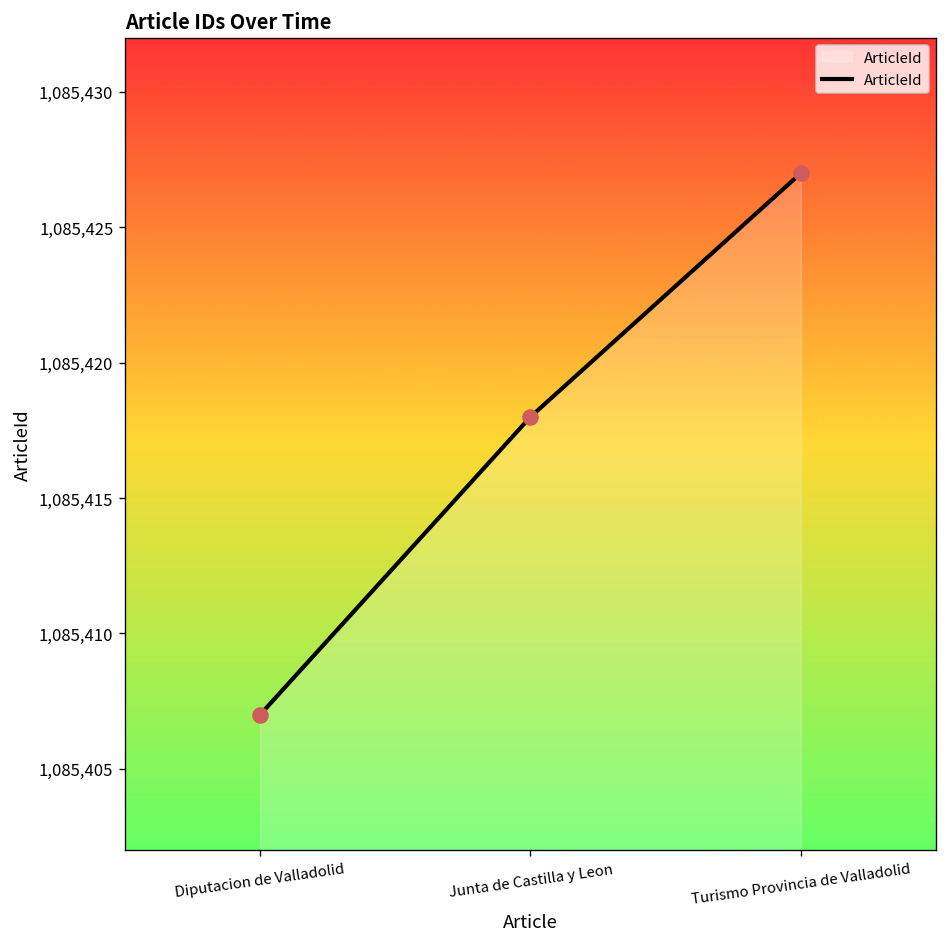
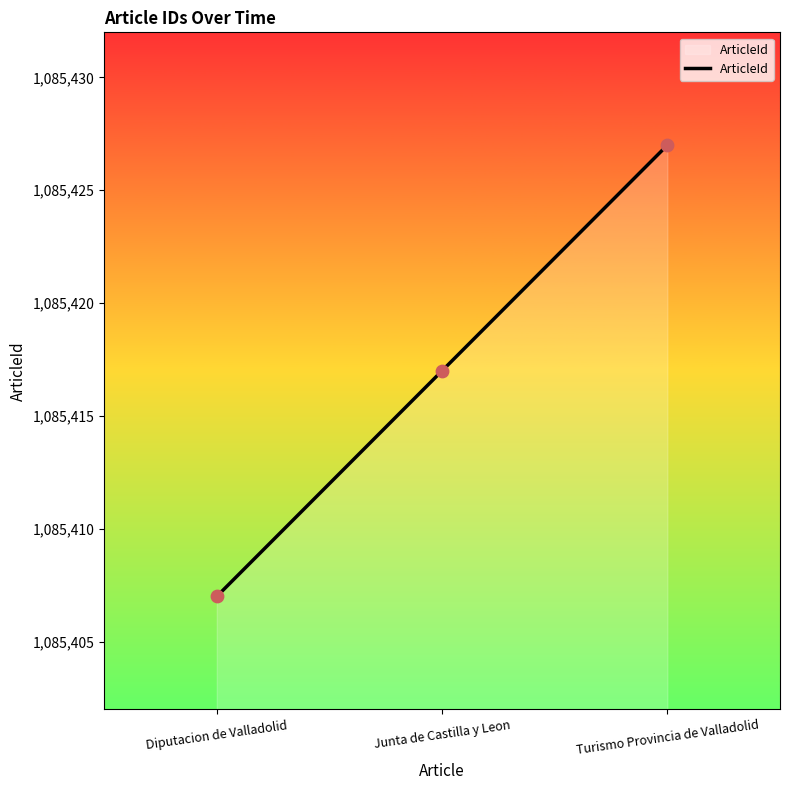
  {
    "Diputacion de Valladolid": "1,085,407",
-   "Junta de Castilla y Leon": "1,085,418",
+   "Junta de Castilla y Leon": "1,085,417",
    "Turismo Provincia de Valladolid": "1,085,427"
  }
